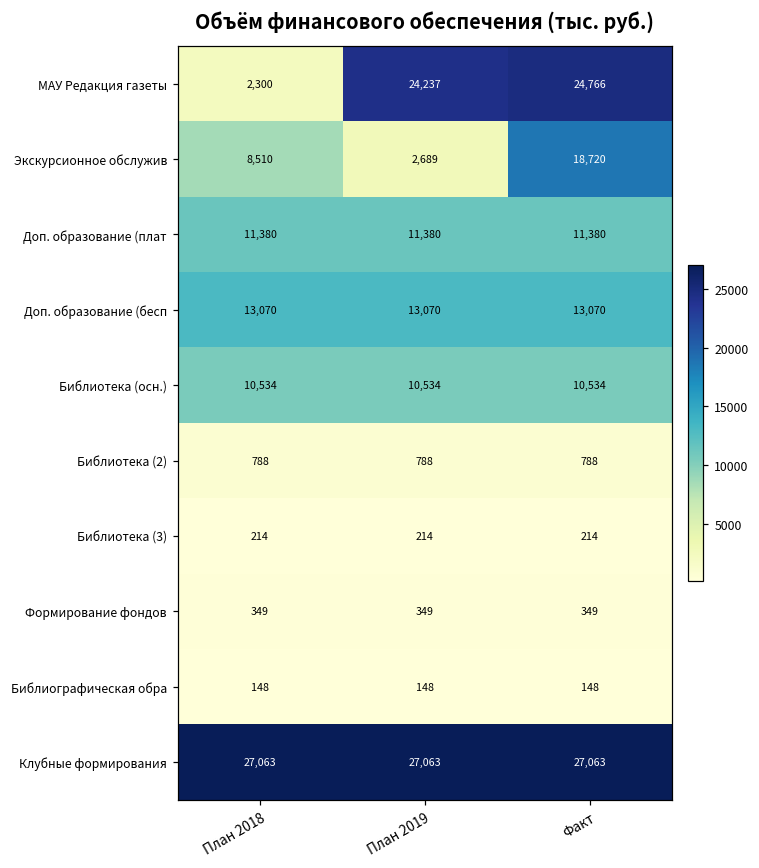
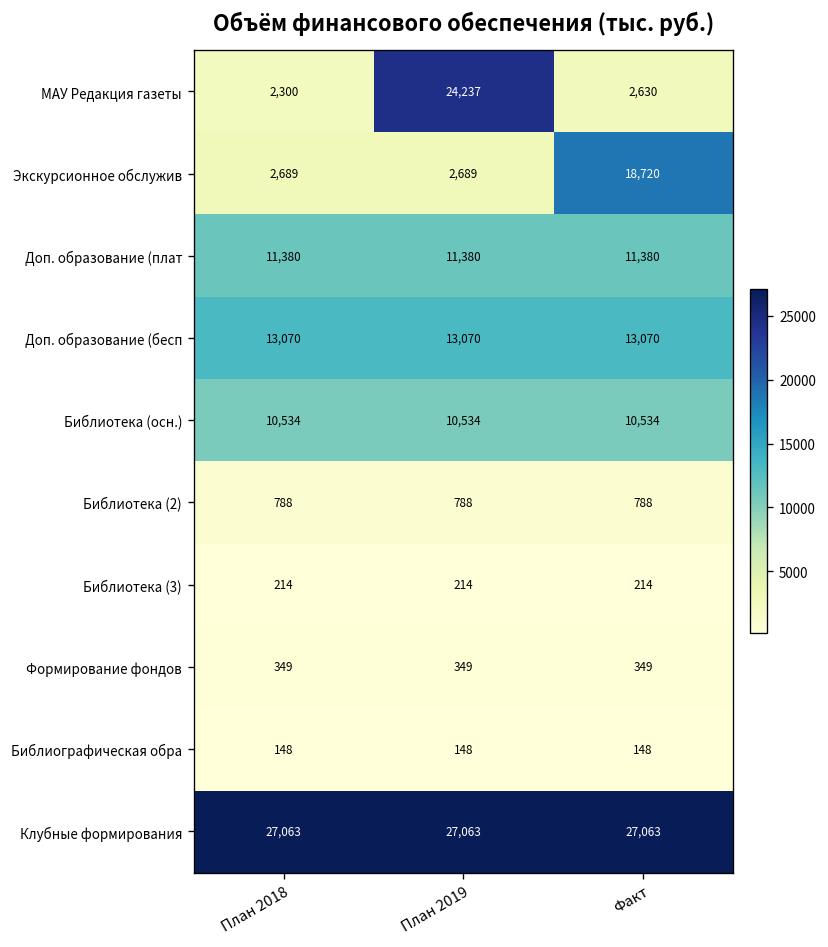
  {
    "МАУ Редакция газеты": {
      "План 2018": "2,300",
      "План 2019": "24,237",
-     "Факт": "24,766"
+     "Факт": "2,630"
    },
    "Экскурсионное обслужив": {
-     "План 2018": "8,510",
+     "План 2018": "2,689",
      "План 2019": "2,689",
      "Факт": "18,720"
    },
    "Доп. образование (плат": {
      "План 2018": "11,380",
      "План 2019": "11,380",
      "Факт": "11,380"
    },
    "Доп. образование (бесп": {
      "План 2018": "13,070",
      "План 2019": "13,070",
      "Факт": "13,070"
    },
    "Библиотека (осн.)": {
      "План 2018": "10,534",
      "План 2019": "10,534",
      "Факт": "10,534"
    },
    "Библиотека (2)": {
      "План 2018": "788",
      "План 2019": "788",
      "Факт": "788"
    },
    "Библиотека (3)": {
      "План 2018": "214",
      "План 2019": "214",
      "Факт": "214"
    },
    "Формирование фондов": {
      "План 2018": "349",
      "План 2019": "349",
      "Факт": "349"
    },
    "Библиографическая обра": {
      "План 2018": "148",
      "План 2019": "148",
      "Факт": "148"
    },
    "Клубные формирования": {
      "План 2018": "27,063",
      "План 2019": "27,063",
      "Факт": "27,063"
    }
  }
